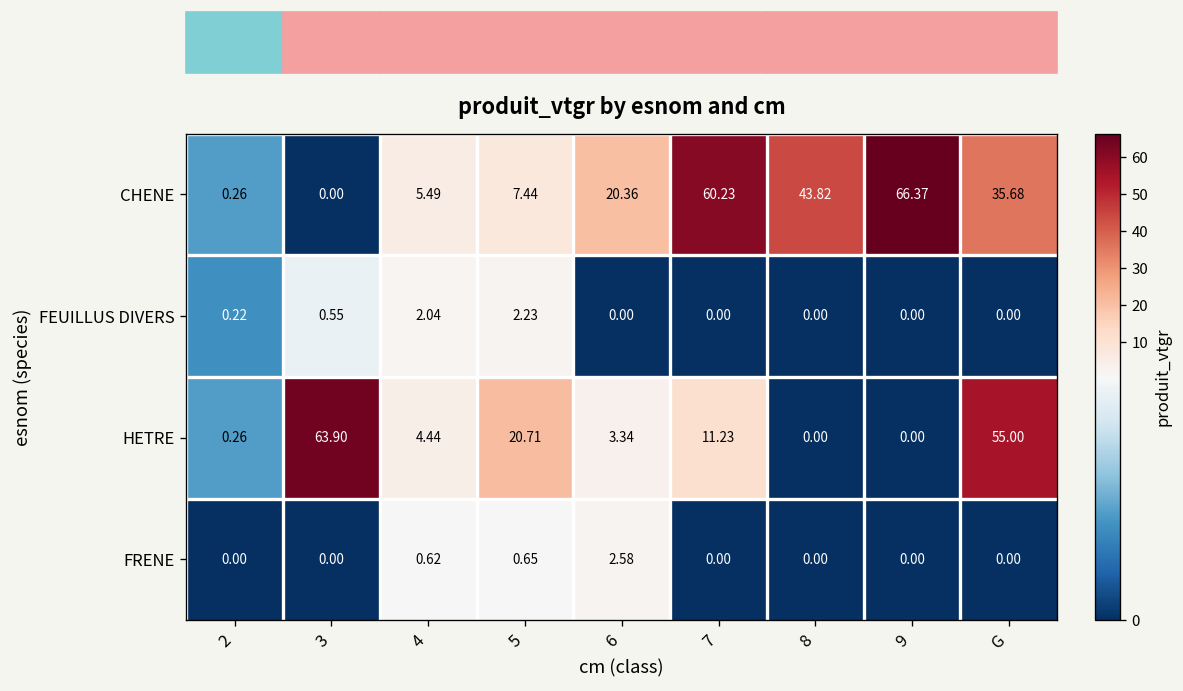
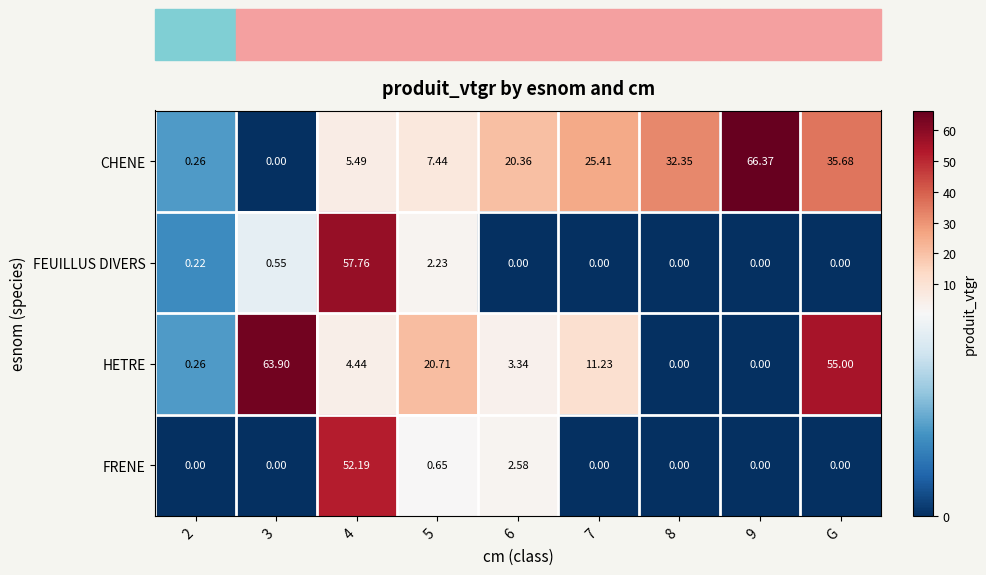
  {
    "CHENE": {
      "2": 0.26,
      "3": 0.00,
      "4": 5.49,
      "5": 7.44,
      "6": 20.36,
-     "7": 60.23,
-     "8": 43.82,
+     "7": 25.41,
+     "8": 32.35,
      "9": 66.37,
      "G": 35.68
    },
    "FEUILLUS DIVERS": {
      "2": 0.22,
      "3": 0.55,
-     "4": 2.04,
+     "4": 57.76,
      "5": 2.23,
      "6": 0.00,
      "7": 0.00,
      "8": 0.00,
      "9": 0.00,
      "G": 0.00
    },
    "HETRE": {
      "2": 0.26,
      "3": 63.90,
      "4": 4.44,
      "5": 20.71,
      "6": 3.34,
      "7": 11.23,
      "8": 0.00,
      "9": 0.00,
      "G": 55.00
    },
    "FRENE": {
      "2": 0.00,
      "3": 0.00,
-     "4": 0.62,
+     "4": 52.19,
      "5": 0.65,
      "6": 2.58,
      "7": 0.00,
      "8": 0.00,
      "9": 0.00,
      "G": 0.00
    }
  }
